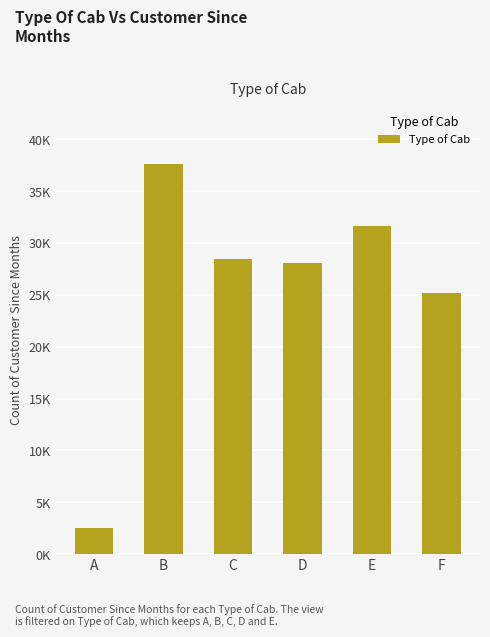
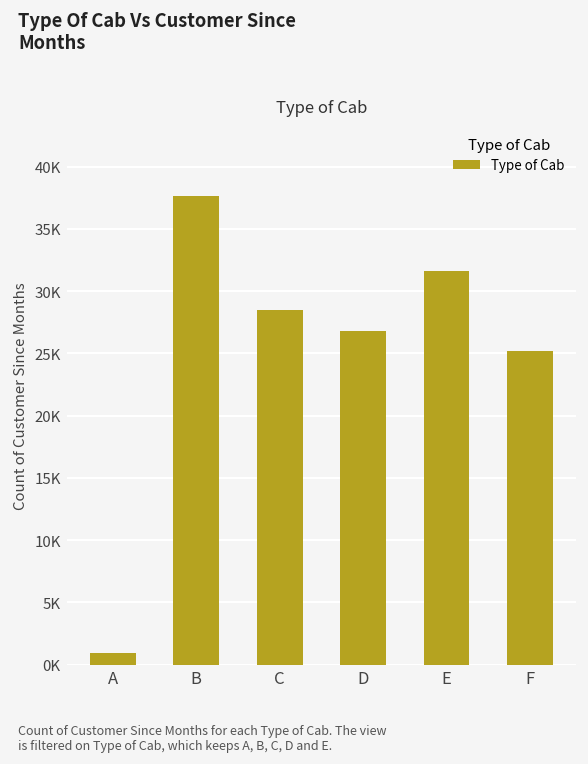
  {
-   "A": 2500,
+   "A": 900,
    "B": 37600,
    "C": 28500,
-   "D": 28100,
+   "D": 26800,
    "E": 31600,
    "F": 25200
  }
